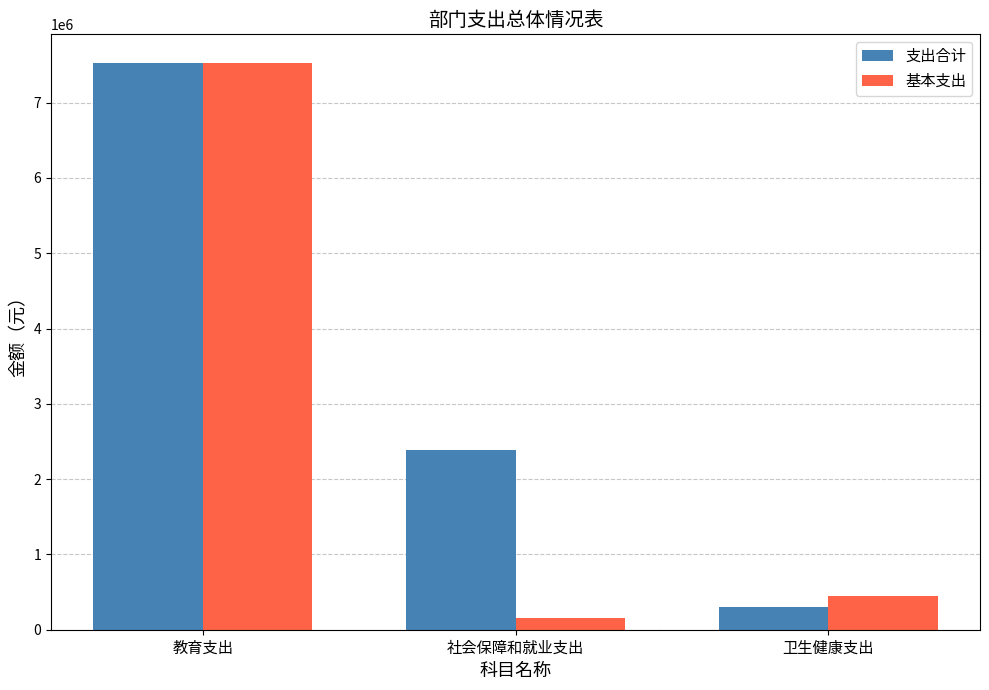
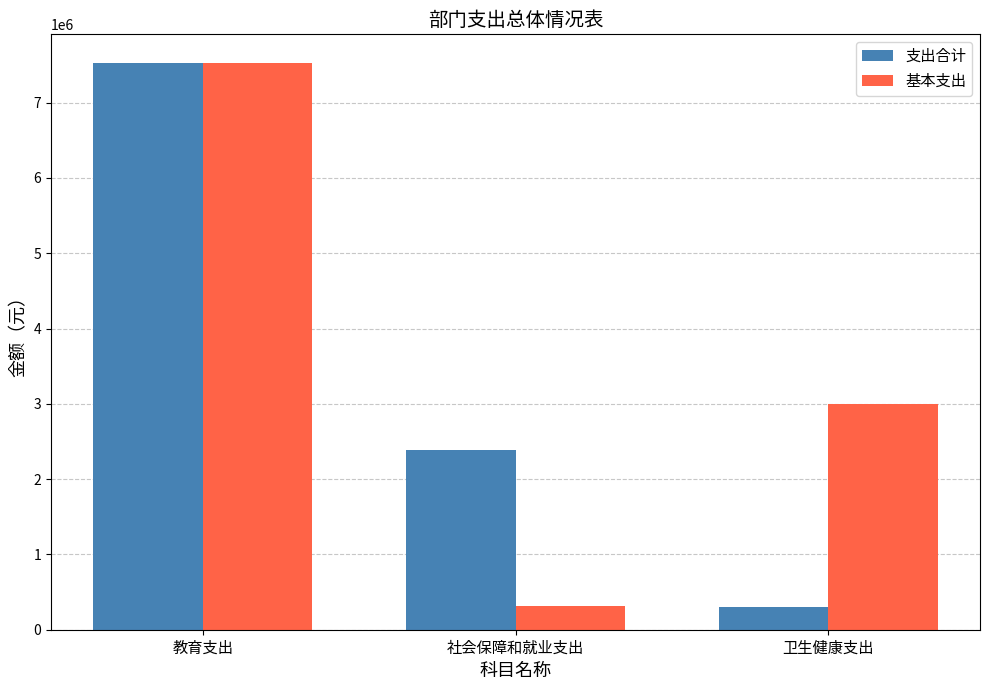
  {
    "支出合计": {
      "教育支出": 7500000,
      "社会保障和就业支出": 2400000,
      "卫生健康支出": 300000
    },
    "基本支出": {
      "教育支出": 7500000,
-     "社会保障和就业支出": 200000,
-     "卫生健康支出": 500000
+     "社会保障和就业支出": 300000,
+     "卫生健康支出": 3000000
    }
  }
